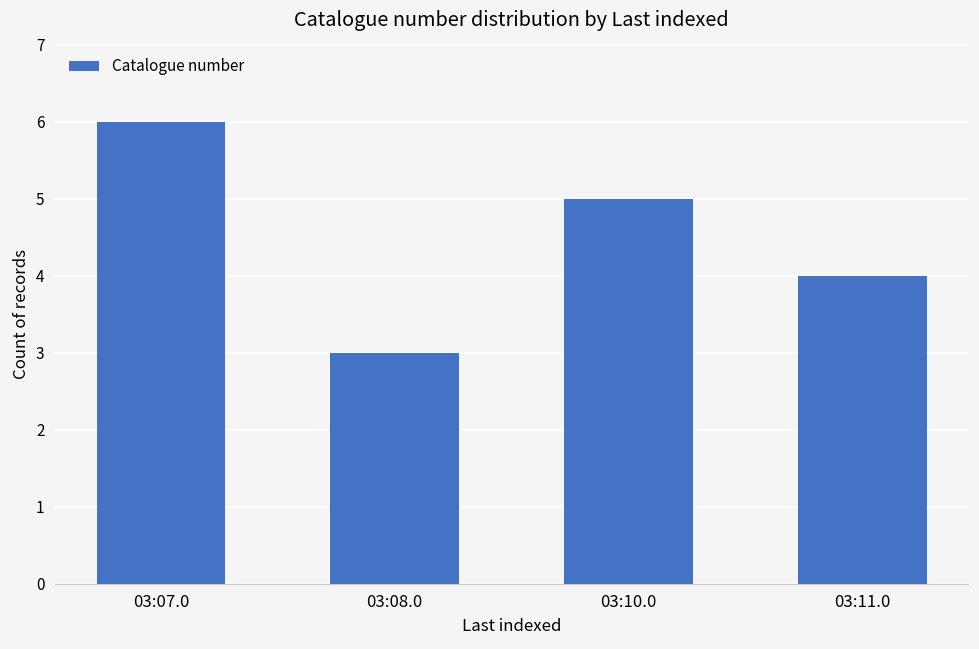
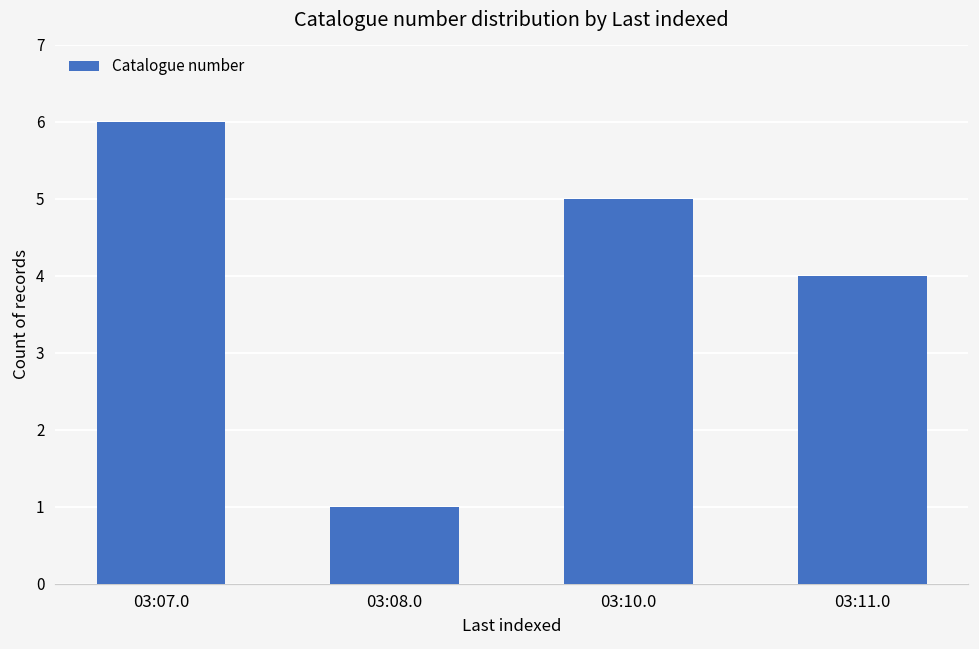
  {
    "03:07.0": 6,
-   "03:08.0": 3,
+   "03:08.0": 1,
    "03:10.0": 5,
    "03:11.0": 4
  }
